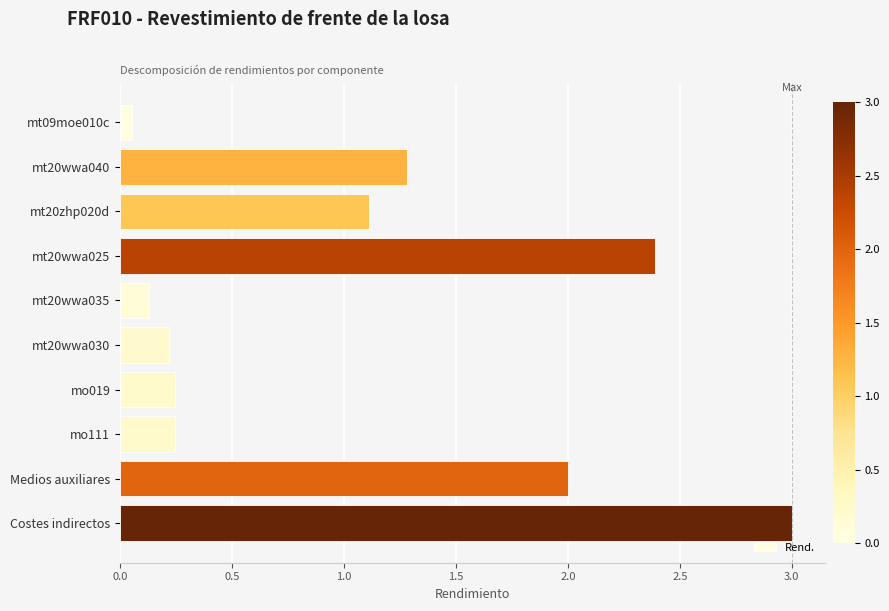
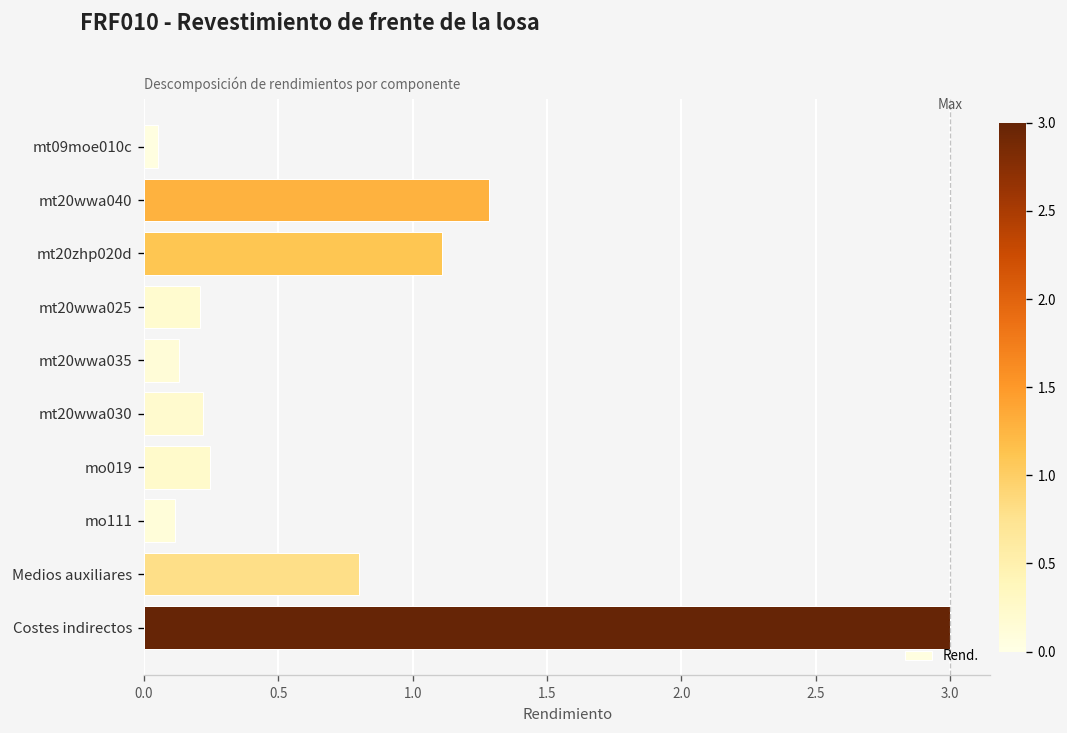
  {
    "mt09moe010c": 0.05,
    "mt20wwa040": 1.28,
    "mt20zhp020d": 1.11,
-   "mt20wwa025": 2.39,
+   "mt20wwa025": 0.21,
    "mt20wwa035": 0.13,
    "mt20wwa030": 0.22,
    "mo019": 0.24,
-   "mo111": 0.24,
-   "Medios auxiliares": 2.0,
+   "mo111": 0.12,
+   "Medios auxiliares": 0.8,
    "Costes indirectos": 3.00
  }
